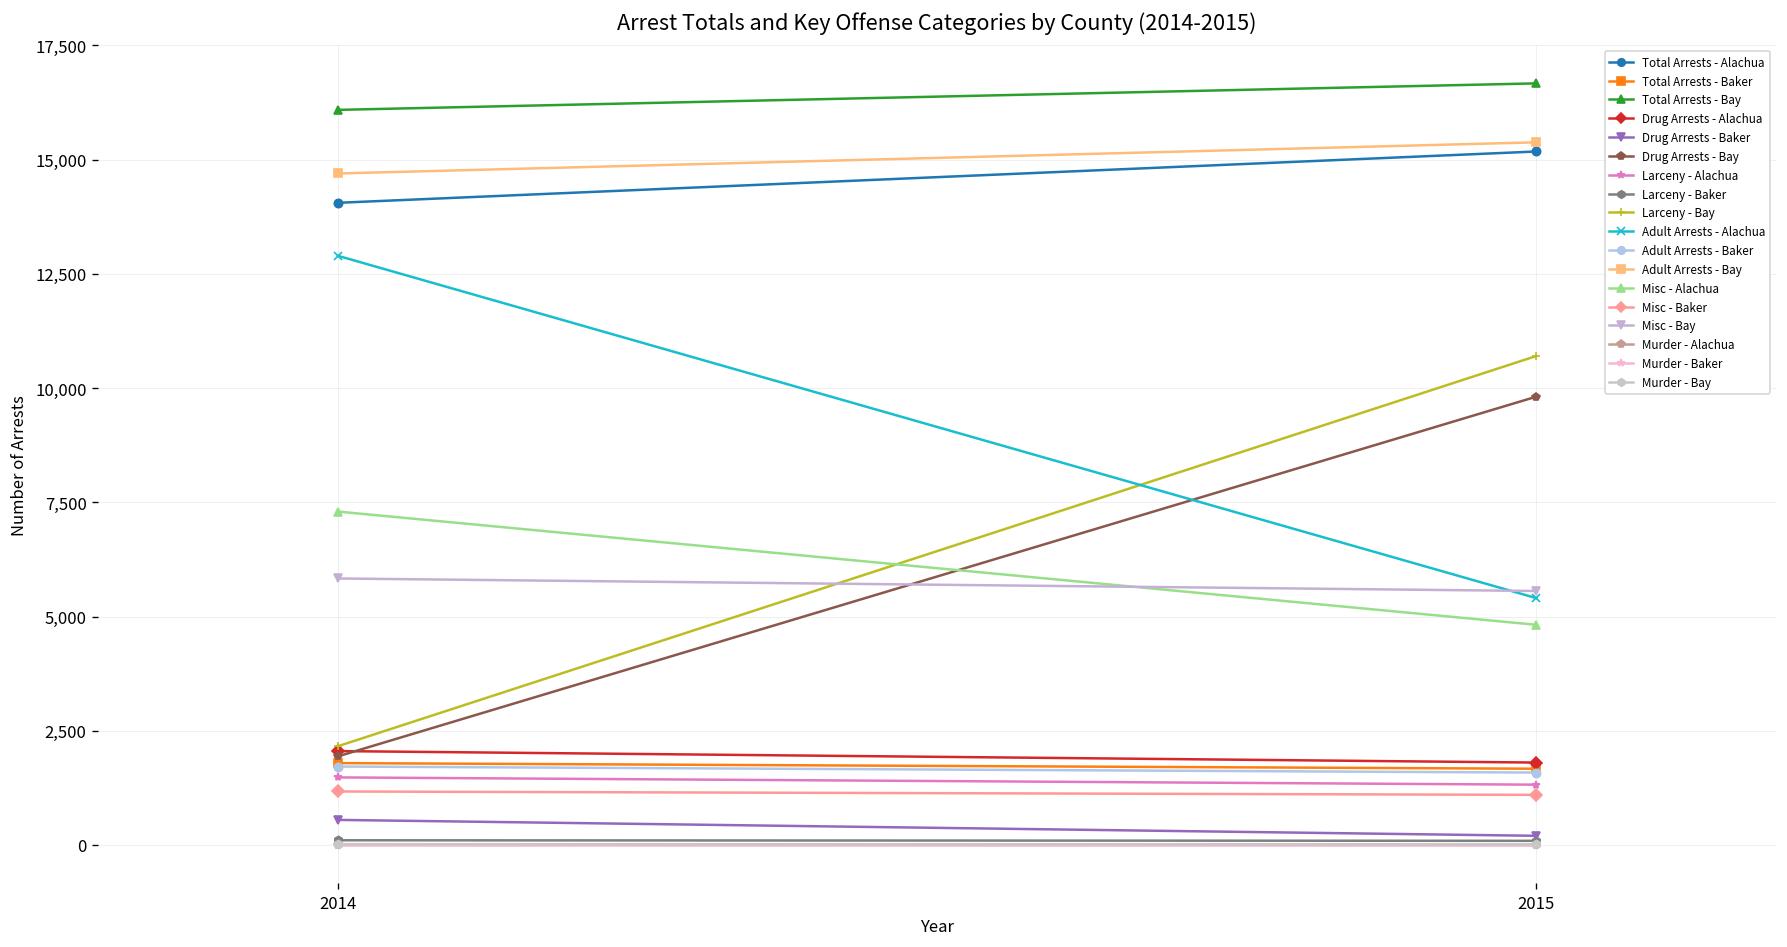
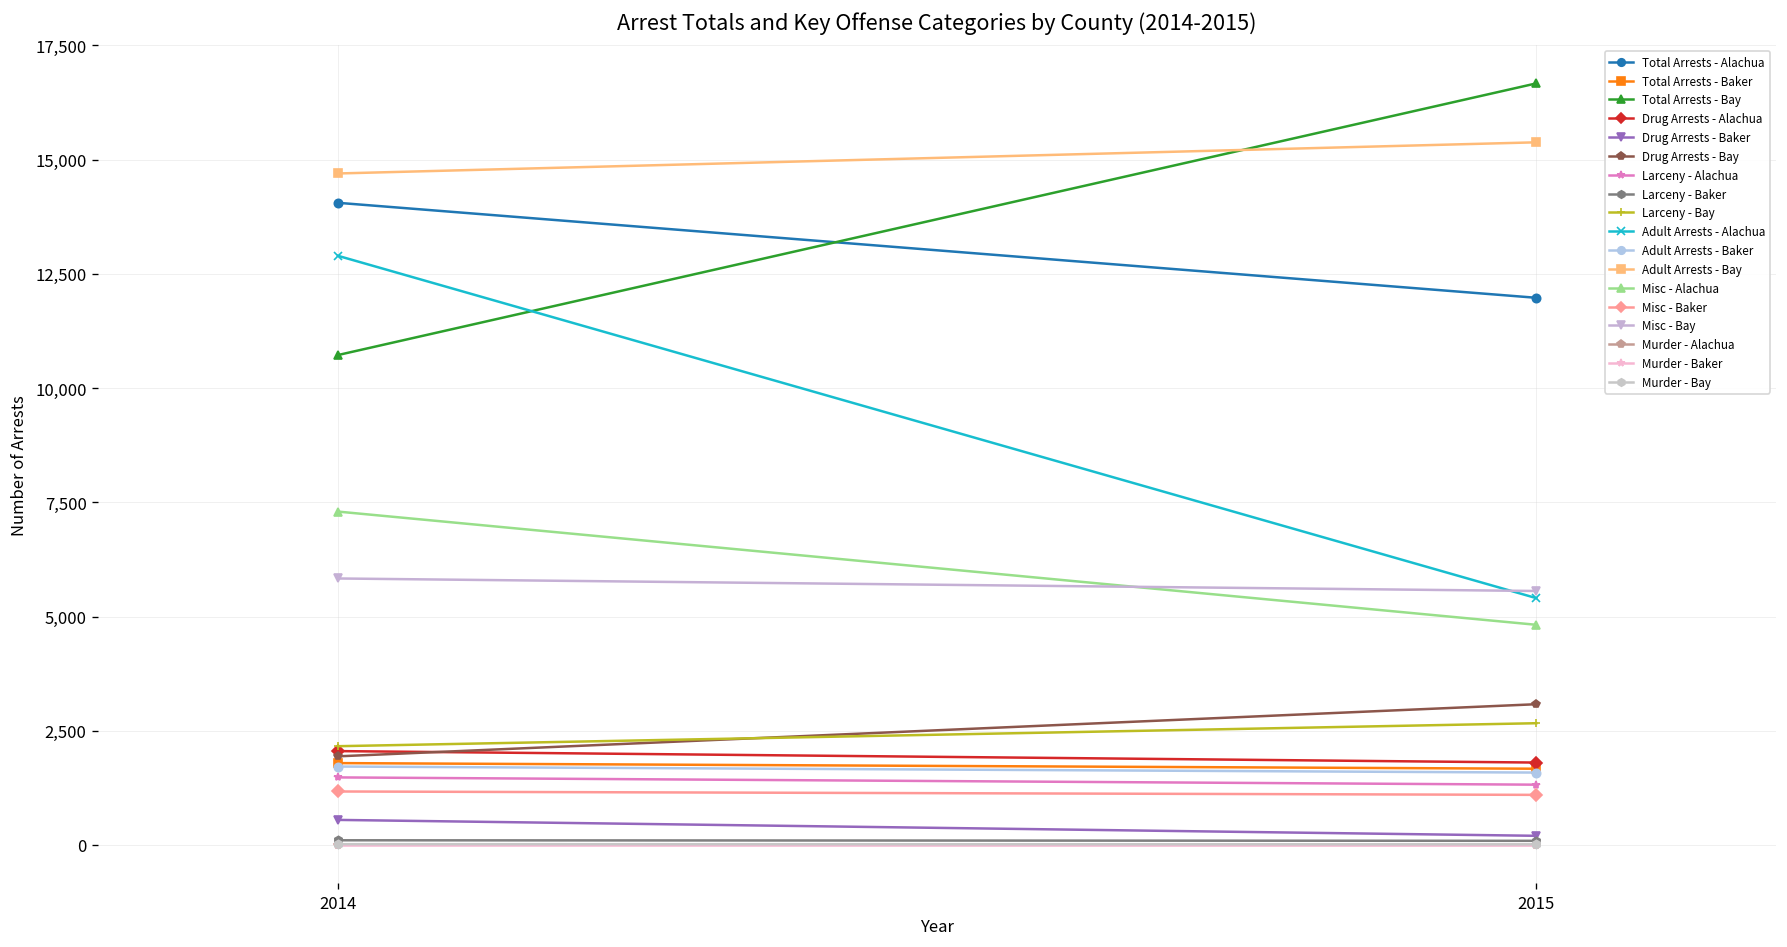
  {
    "Total Arrests - Alachua": {
      "2014": "14,100",
-     "2015": "15,200"
+     "2015": "12,000"
    },
    "Total Arrests - Baker": {
      "2014": "1,800",
      "2015": "1,700"
    },
    "Total Arrests - Bay": {
-     "2014": "16,100",
+     "2014": "10,700",
      "2015": "16,700"
    },
    "Drug Arrests - Alachua": {
      "2014": "2,100",
      "2015": "1,800"
    },
    "Drug Arrests - Baker": {
      "2014": "500",
      "2015": "200"
    },
    "Drug Arrests - Bay": {
      "2014": "1,900",
-     "2015": "9,800"
+     "2015": "3,100"
    },
    "Larceny - Alachua": {
      "2014": "1,500",
      "2015": "1,300"
    },
    "Larceny - Baker": {
      "2014": "100",
      "2015": "100"
    },
    "Larceny - Bay": {
      "2014": "2,200",
-     "2015": "10,700"
+     "2015": "2,700"
    },
    "Adult Arrests - Alachua": {
      "2014": "12,900",
      "2015": "5,400"
    },
    "Misc - Alachua": {
      "2014": "7,300",
      "2015": "4,800"
    }
  }
